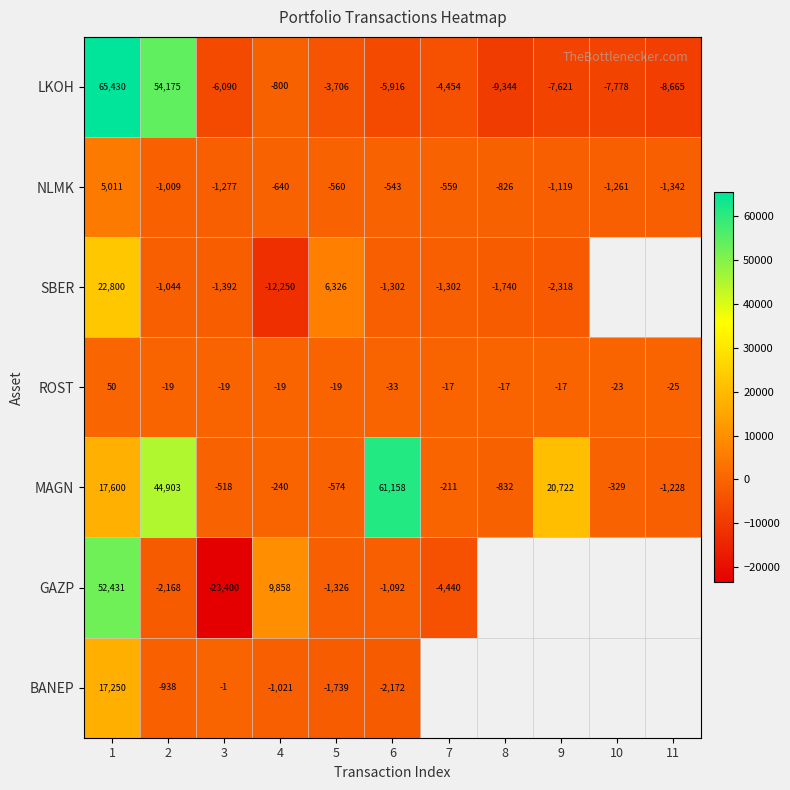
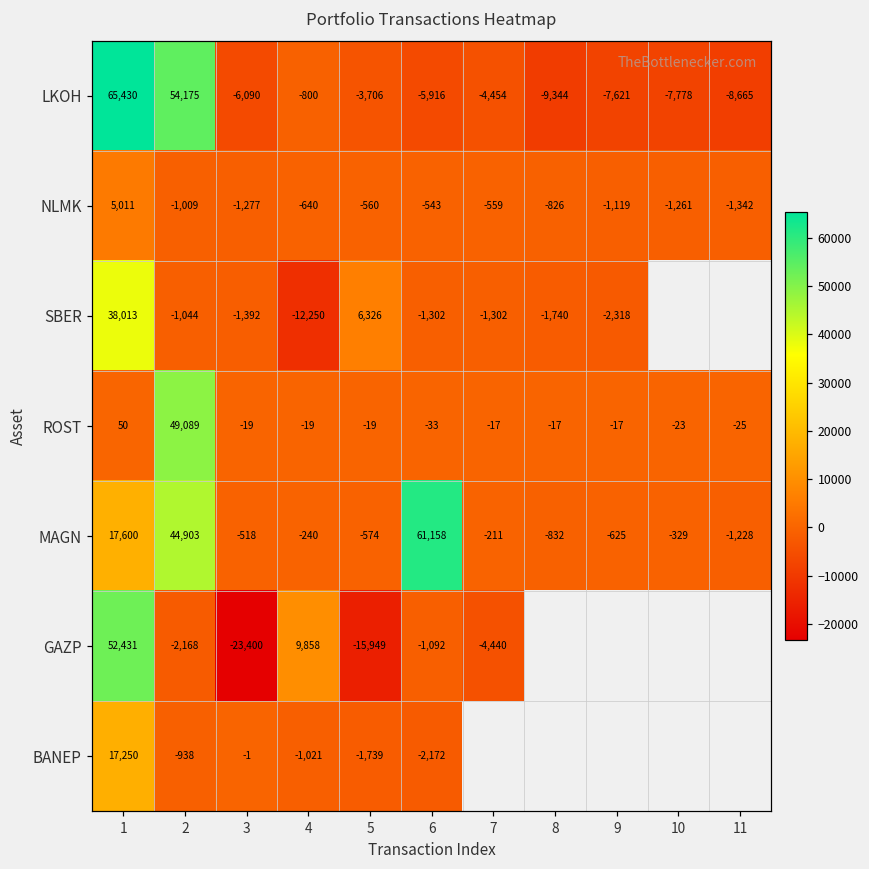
  {
    "LKOH": {
      "1": "65,430",
      "2": "54,175",
      "3": "-6,090",
      "4": "-800",
      "5": "-3,706",
      "6": "-5,916",
      "7": "-4,454",
      "8": "-9,344",
      "9": "-7,621",
      "11": "-8,665"
    },
    "NLMK": {
      "1": "5,011",
      "2": "-1,009",
      "3": "-1,277",
      "4": "-640",
      "5": "-560",
      "6": "-543",
      "7": "-559",
      "8": "-826",
      "9": "-1,119",
      "10": "-1,261",
      "11": "-1,342"
    },
    "SBER": {
-     "1": "22,800",
+     "1": "38,013",
      "2": "-1,044",
      "3": "-1,392",
      "4": "-12,250",
      "5": "6,326",
      "6": "-1,302",
      "7": "-1,302",
      "8": "-1,740",
      "9": "-2,318"
    },
    "ROST": {
      "1": "50",
-     "2": "-19",
+     "2": "49,089",
      "3": "-19",
      "4": "-19",
      "5": "-19",
      "6": "-33",
      "7": "-17",
      "8": "-17",
      "9": "-17",
      "10": "-23",
      "11": "-25"
    },
    "MAGN": {
      "1": "17,600",
      "2": "44,903",
      "3": "-518",
      "4": "-240",
      "5": "-574",
      "6": "61,158",
      "7": "-211",
      "8": "-832",
-     "9": "20,722",
+     "9": "-625",
      "10": "-329",
      "11": "-1,228"
    },
    "GAZP": {
      "1": "52,431",
      "2": "-2,168",
      "3": "-23,400",
      "4": "9,858",
-     "5": "-1,326",
+     "5": "-15,949",
      "6": "-1,092",
      "7": "-4,440"
    },
    "BANEP": {
      "1": "17,250",
      "2": "-938",
      "3": "-1",
      "4": "-1,021",
      "5": "-1,739",
      "6": "-2,172"
    }
  }
